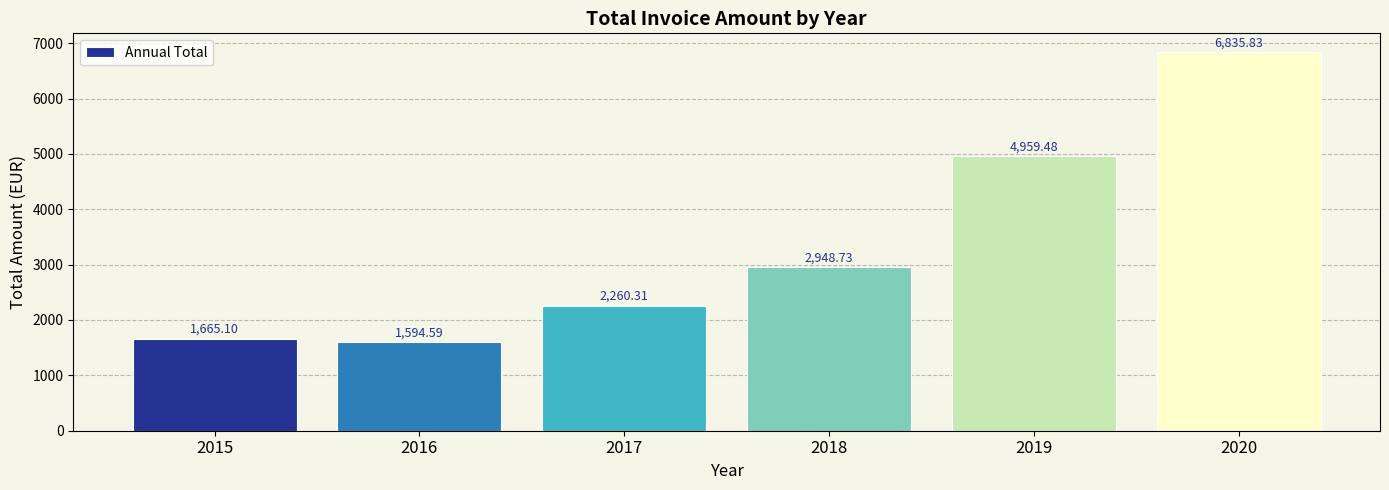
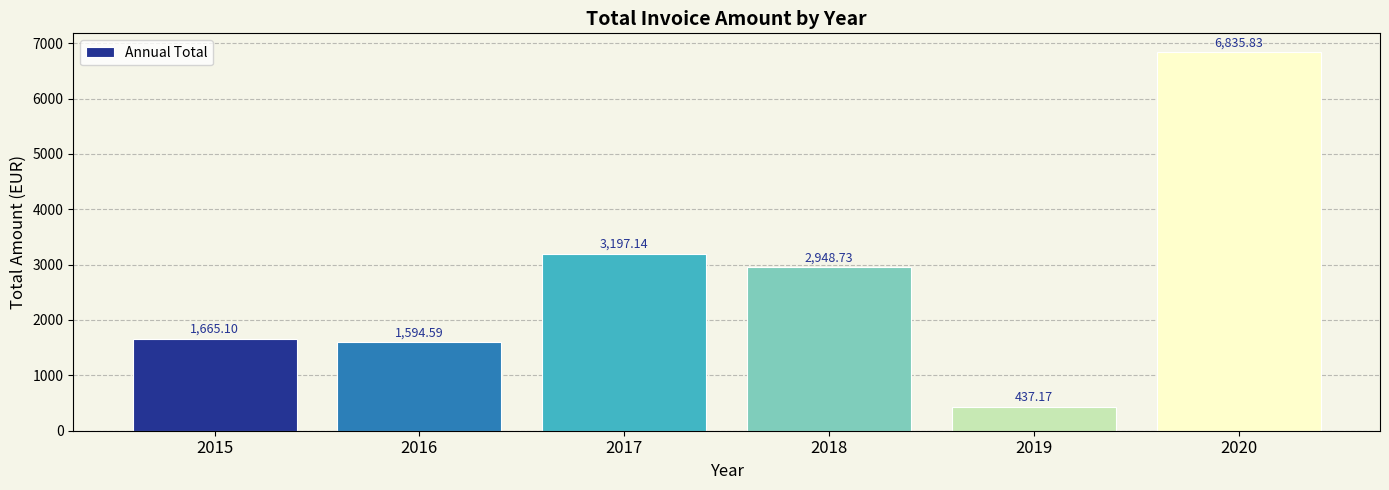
  {
    "2015": "1,665.10",
    "2016": "1,594.59",
-   "2017": "2,260.31",
+   "2017": "3,197.14",
    "2018": "2,948.73",
-   "2019": "4,959.48",
+   "2019": "437.17",
    "2020": "6,835.83"
  }
